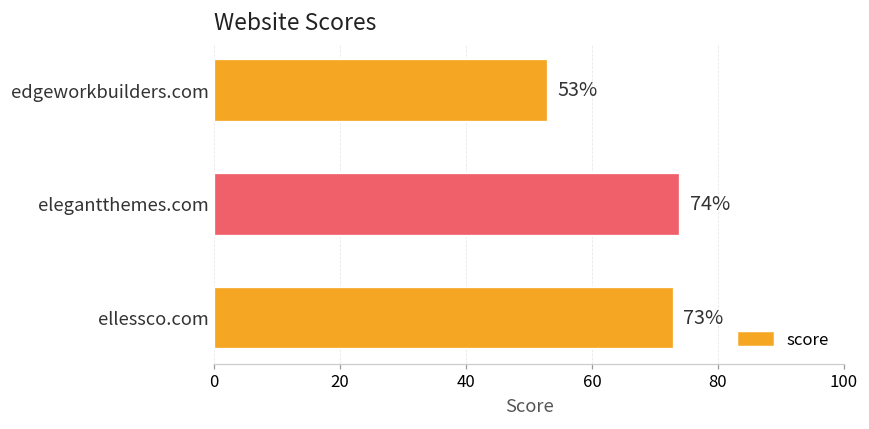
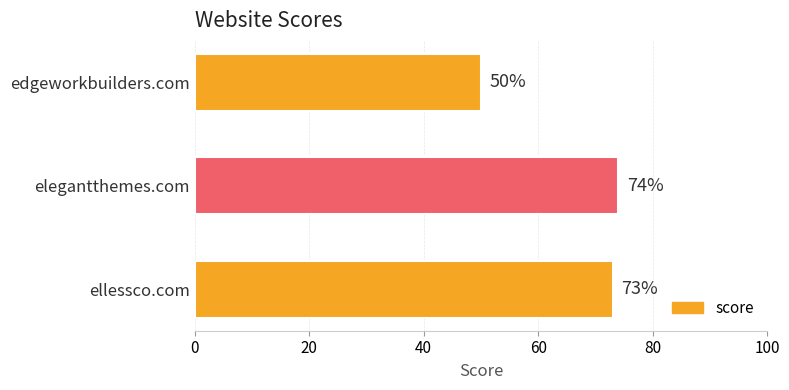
  {
-   "edgeworkbuilders.com": "53%",
+   "edgeworkbuilders.com": "50%",
    "elegantthemes.com": "74%",
    "ellessco.com": "73%"
  }
